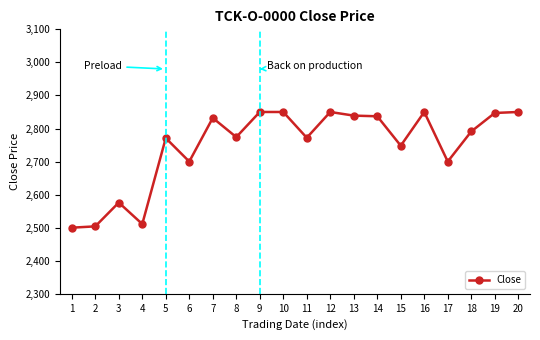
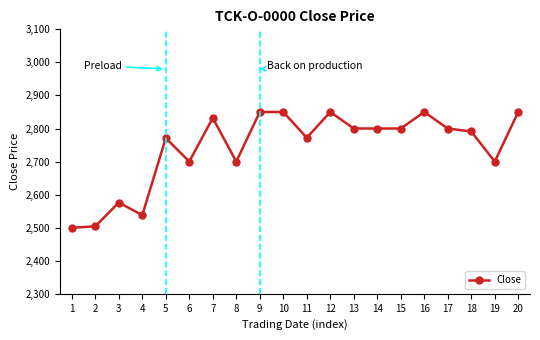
  {
    "1": "2,500",
    "2": "2,500",
    "3": "2,580",
-   "4": "2,510",
+   "4": "2,540",
    "5": "2,770",
    "6": "2,700",
    "7": "2,830",
-   "8": "2,770",
+   "8": "2,700",
    "9": "2,850",
    "10": "2,850",
    "11": "2,770",
    "12": "2,850",
-   "13": "2,840",
-   "14": "2,840",
-   "15": "2,750",
+   "13": "2,800",
+   "14": "2,800",
+   "15": "2,800",
    "16": "2,850",
-   "17": "2,700",
+   "17": "2,800",
    "18": "2,790",
-   "19": "2,850",
+   "19": "2,700",
    "20": "2,850"
  }
